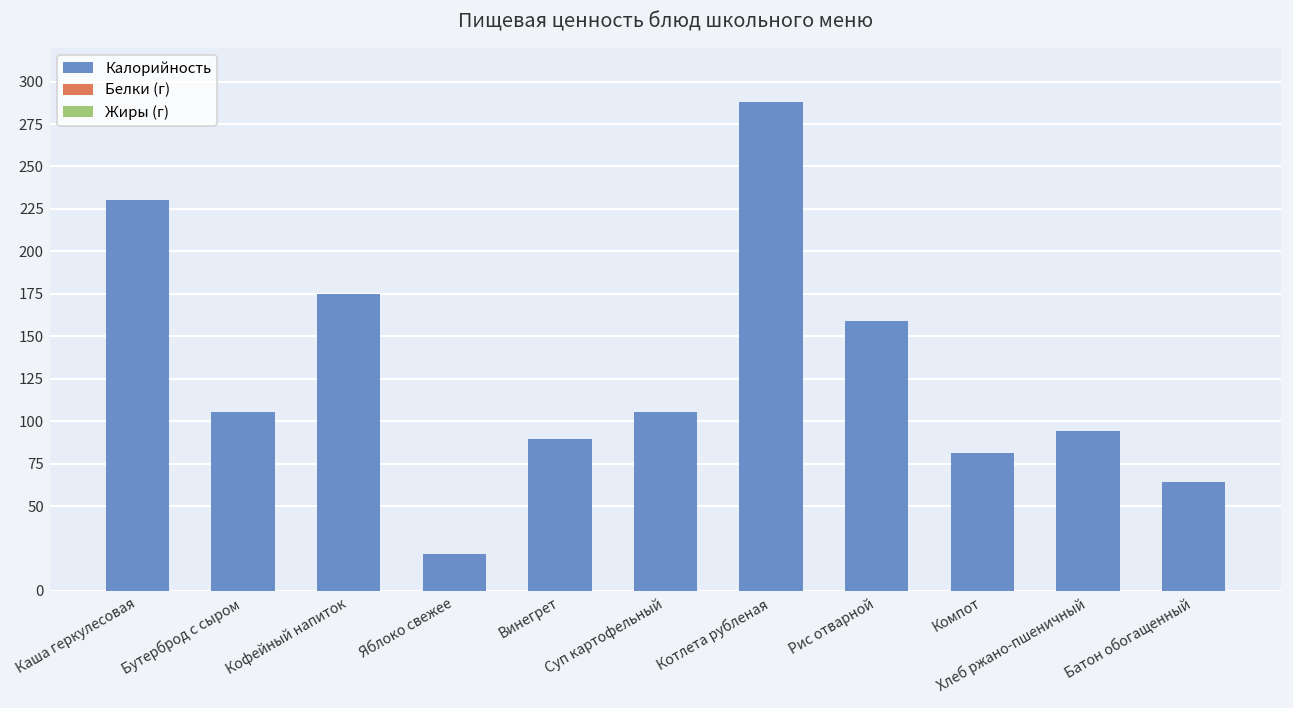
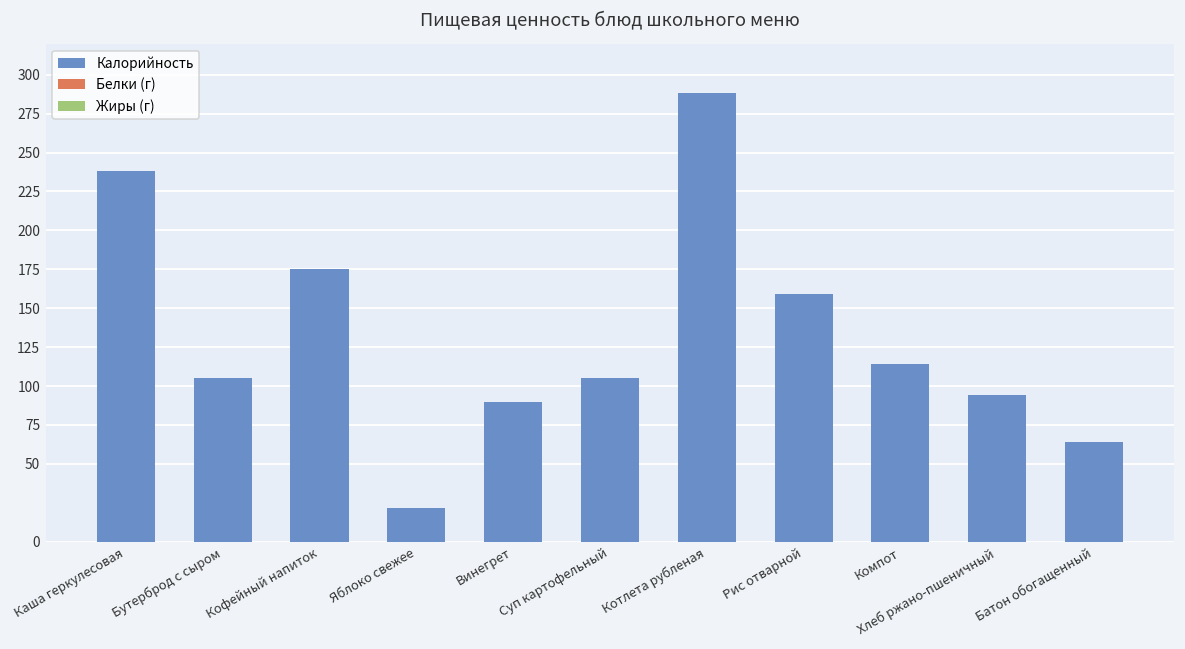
  {
    "Калорийность": {
-     "Каша геркулесовая": 230,
+     "Каша геркулесовая": 238,
      "Бутерброд с сыром": 105,
      "Кофейный напиток": 175,
      "Яблоко свежее": 22,
      "Винегрет": 90,
      "Суп картофельный": 105,
      "Котлета рубленая": 288,
      "Рис отварной": 159,
-     "Компот": 81,
+     "Компот": 114,
      "Хлеб ржано-пшеничный": 94,
      "Батон обогащенный": 64
    },
    "Жиры (г)": {
      "Компот": 0
    }
  }
